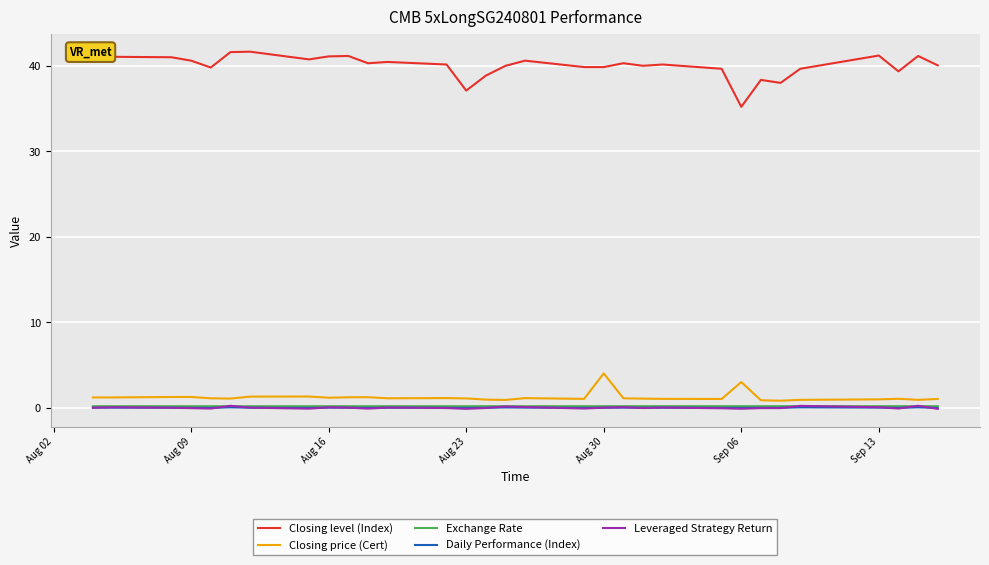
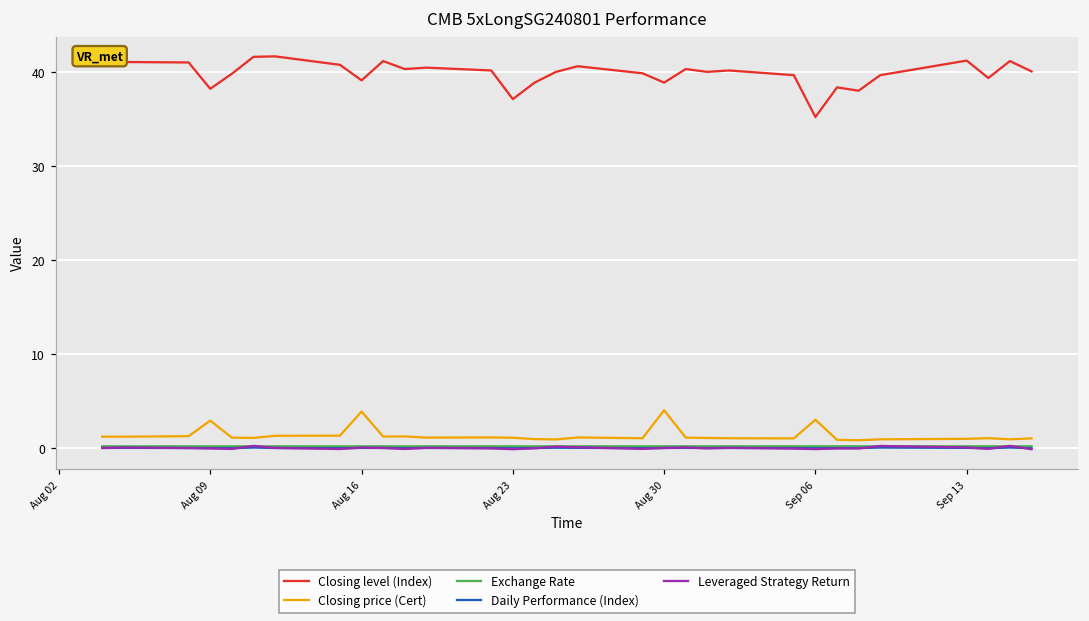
  {
    "Closing level (Index)": {
-     "Aug 09": 41,
-     "Aug 16": 41,
+     "Aug 09": 38,
+     "Aug 16": 39,
      "Aug 23": 37,
-     "Aug 30": 40,
+     "Aug 30": 39,
      "Sep 06": 35,
      "Sep 13": 41
    },
    "Closing price (Cert)": {
-     "Aug 09": 1,
-     "Aug 16": 1,
+     "Aug 09": 3,
+     "Aug 16": 4,
      "Aug 23": 1,
      "Aug 30": 4,
      "Sep 06": 3,
      "Sep 13": 1
    }
  }
